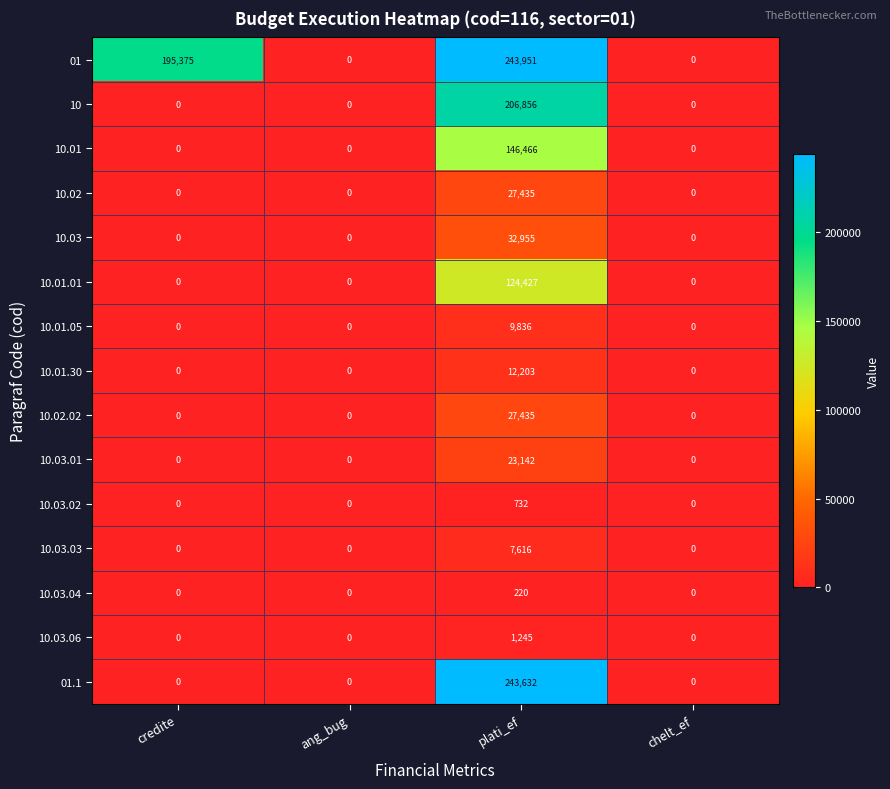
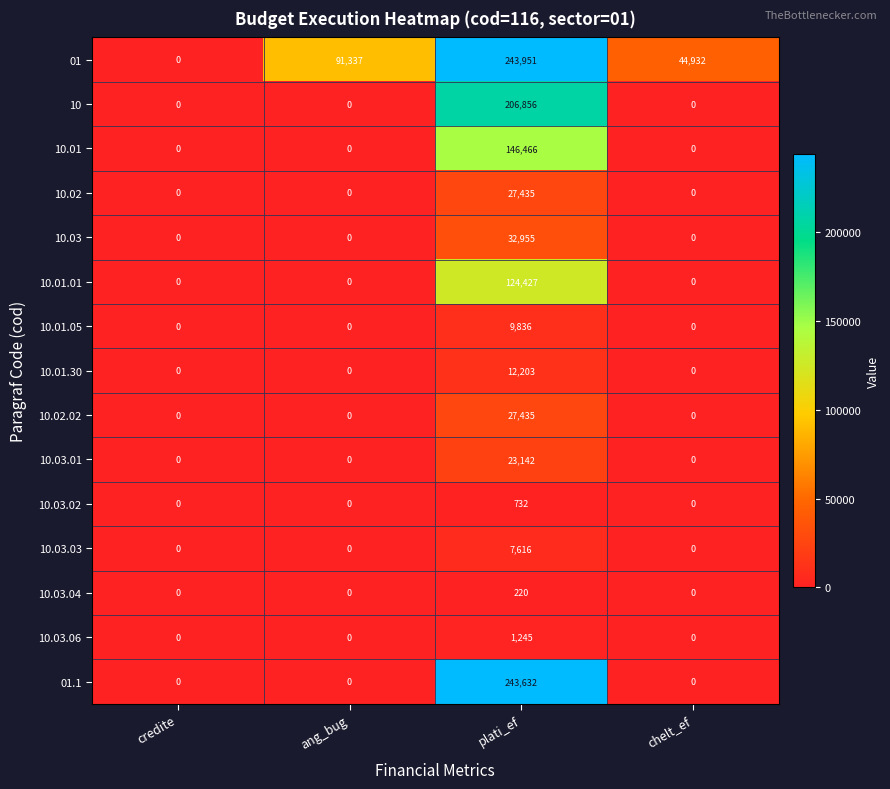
  {
    "01": {
-     "credite": "195,375",
-     "ang_bug": "0",
+     "credite": "0",
+     "ang_bug": "91,337",
      "plati_ef": "243,951",
-     "chelt_ef": "0"
+     "chelt_ef": "44,932"
    },
    "10": {
      "credite": "0",
      "ang_bug": "0",
      "plati_ef": "206,856",
      "chelt_ef": "0"
    },
    "10.01": {
      "credite": "0",
      "ang_bug": "0",
      "plati_ef": "146,466",
      "chelt_ef": "0"
    },
    "10.02": {
      "credite": "0",
      "ang_bug": "0",
      "plati_ef": "27,435",
      "chelt_ef": "0"
    },
    "10.03": {
      "credite": "0",
      "ang_bug": "0",
      "plati_ef": "32,955",
      "chelt_ef": "0"
    },
    "10.01.01": {
      "credite": "0",
      "ang_bug": "0",
      "plati_ef": "124,427",
      "chelt_ef": "0"
    },
    "10.01.05": {
      "credite": "0",
      "ang_bug": "0",
      "plati_ef": "9,836",
      "chelt_ef": "0"
    },
    "10.01.30": {
      "credite": "0",
      "ang_bug": "0",
      "plati_ef": "12,203",
      "chelt_ef": "0"
    },
    "10.02.02": {
      "credite": "0",
      "ang_bug": "0",
      "plati_ef": "27,435",
      "chelt_ef": "0"
    },
    "10.03.01": {
      "credite": "0",
      "ang_bug": "0",
      "plati_ef": "23,142",
      "chelt_ef": "0"
    },
    "10.03.02": {
      "credite": "0",
      "ang_bug": "0",
      "plati_ef": "732",
      "chelt_ef": "0"
    },
    "10.03.03": {
      "credite": "0",
      "ang_bug": "0",
      "plati_ef": "7,616",
      "chelt_ef": "0"
    },
    "10.03.04": {
      "credite": "0",
      "ang_bug": "0",
      "plati_ef": "220",
      "chelt_ef": "0"
    },
    "10.03.06": {
      "credite": "0",
      "ang_bug": "0",
      "plati_ef": "1,245",
      "chelt_ef": "0"
    },
    "01.1": {
      "credite": "0",
      "ang_bug": "0",
      "plati_ef": "243,632",
      "chelt_ef": "0"
    }
  }
